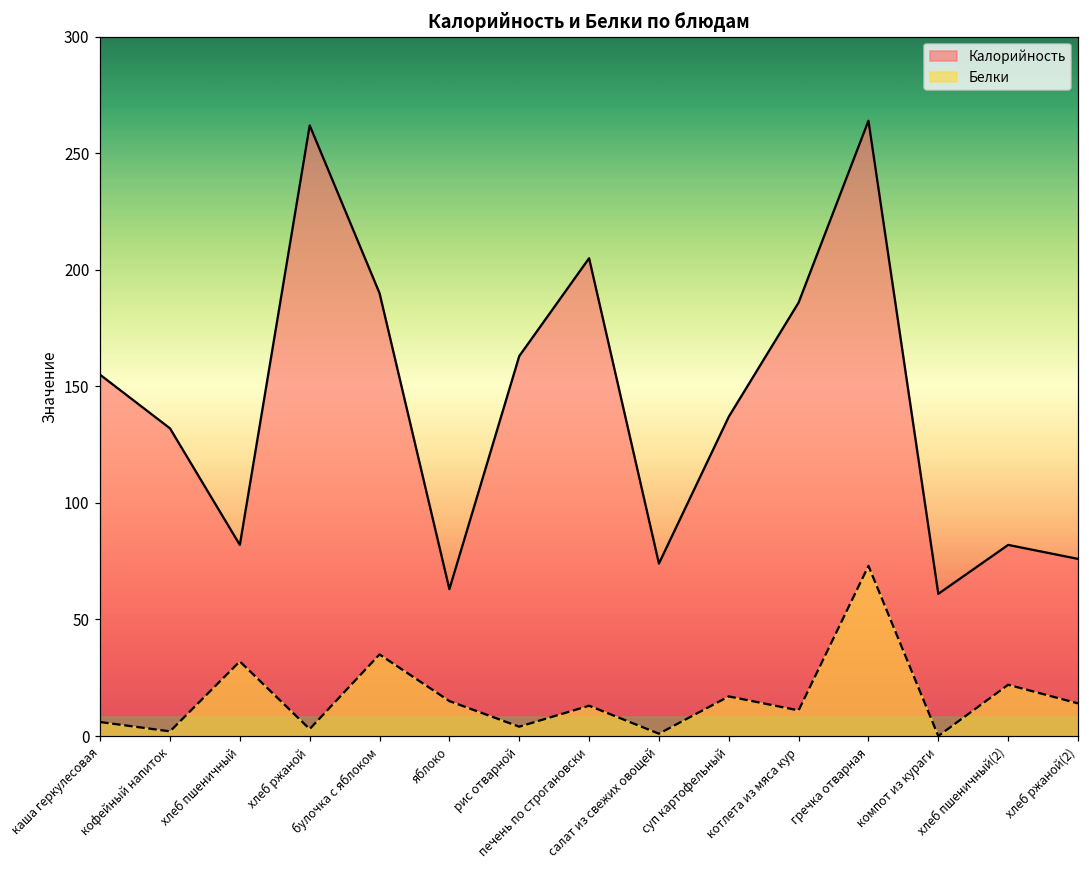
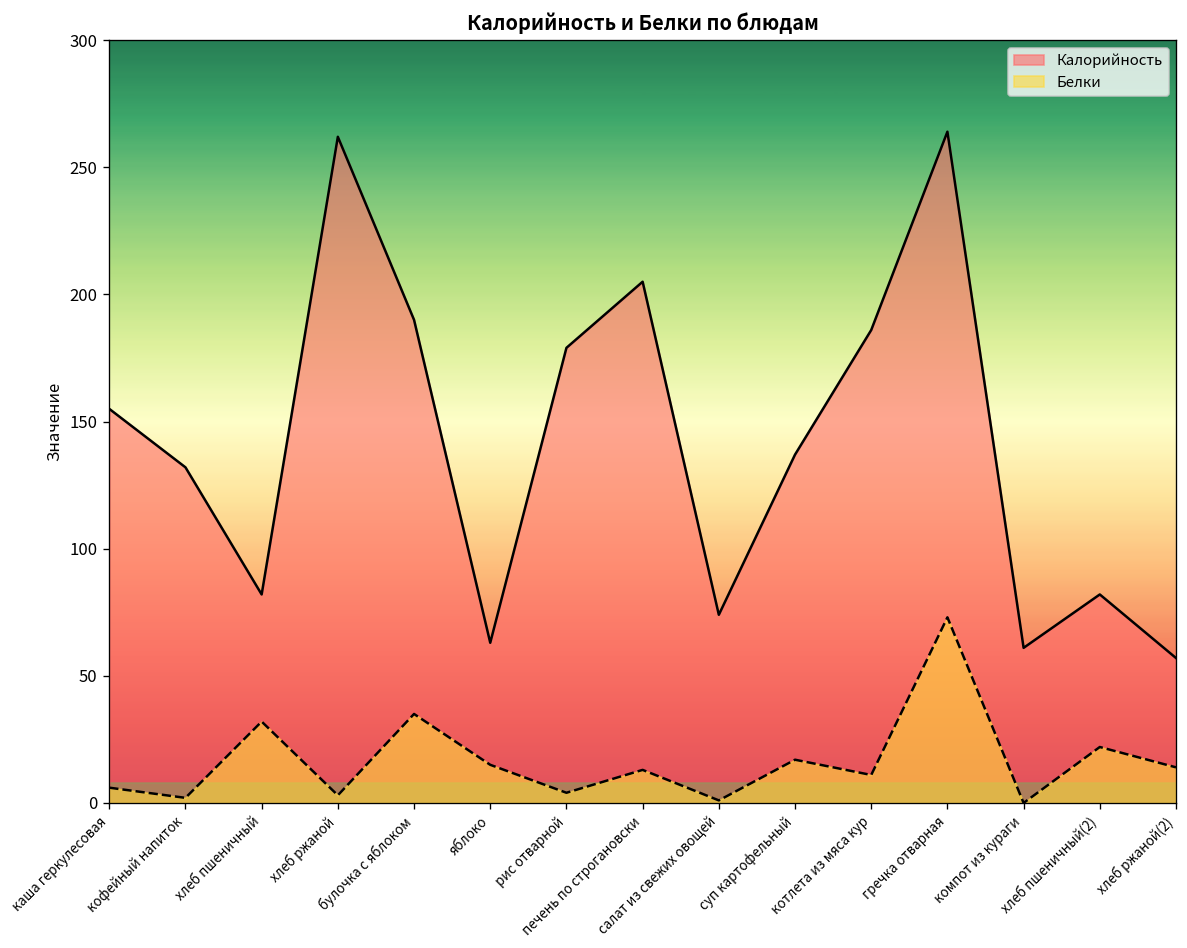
  {
    "Калорийность": {
      "каша геркулесовая": 155,
      "кофейный напиток": 132,
      "хлеб пшеничный": 82,
      "хлеб ржаной": 262,
      "булочка с яблоком": 190,
      "яблоко": 63,
-     "рис отварной": 163,
+     "рис отварной": 179,
      "печень по строгановски": 205,
      "салат из свежих овощей": 74,
      "суп картофельный": 137,
      "котлета из мяса кур": 186,
      "гречка отварная": 264,
      "компот из кураги": 61,
      "хлеб пшеничный(2)": 82,
-     "хлеб ржаной(2)": 76
+     "хлеб ржаной(2)": 57
    },
    "Белки": {
      "хлеб пшеничный": 32,
      "булочка с яблоком": 35,
      "яблоко": 15,
      "печень по строгановски": 13,
      "суп картофельный": 17,
      "котлета из мяса кур": 11,
      "гречка отварная": 73,
      "хлеб пшеничный(2)": 22,
      "хлеб ржаной(2)": 14
    }
  }
